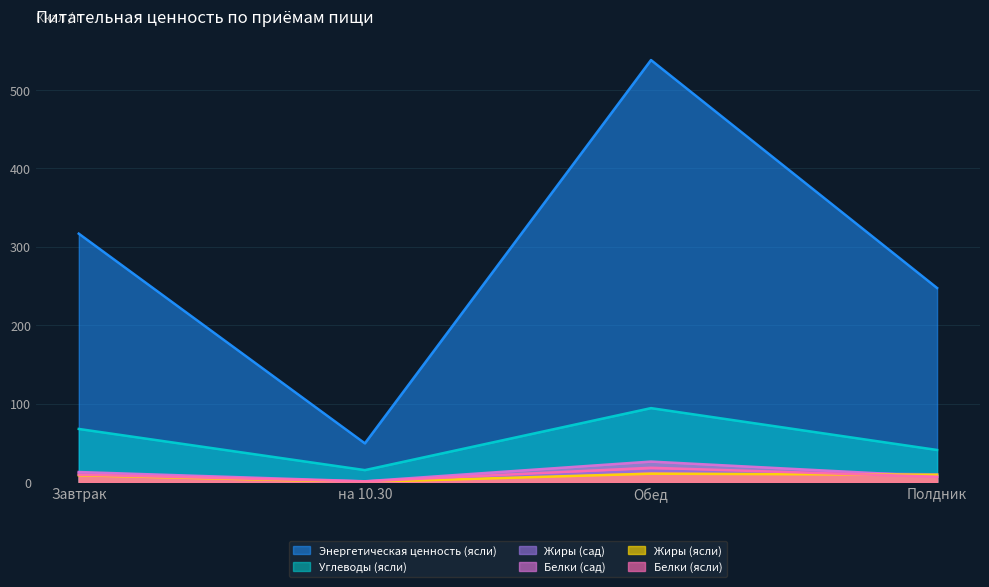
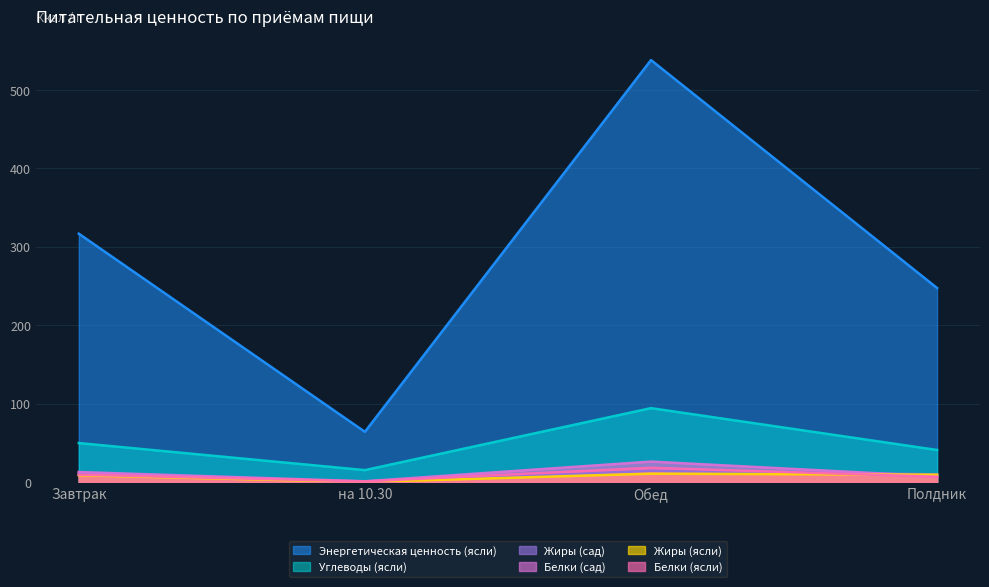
  {
    "Энергетическая ценность (ясли)": {
      "Завтрак": 320,
-     "на 10.30": 50,
+     "на 10.30": 60,
      "Обед": 540,
      "Полдник": 250
    },
    "Углеводы (ясли)": {
-     "Завтрак": 70,
+     "Завтрак": 50,
      "на 10.30": 20,
      "Обед": 90,
      "Полдник": 40
    },
    "Жиры (сад)": {
      "Обед": 10
    },
    "Жиры (ясли)": {
      "Обед": 10
    }
  }
